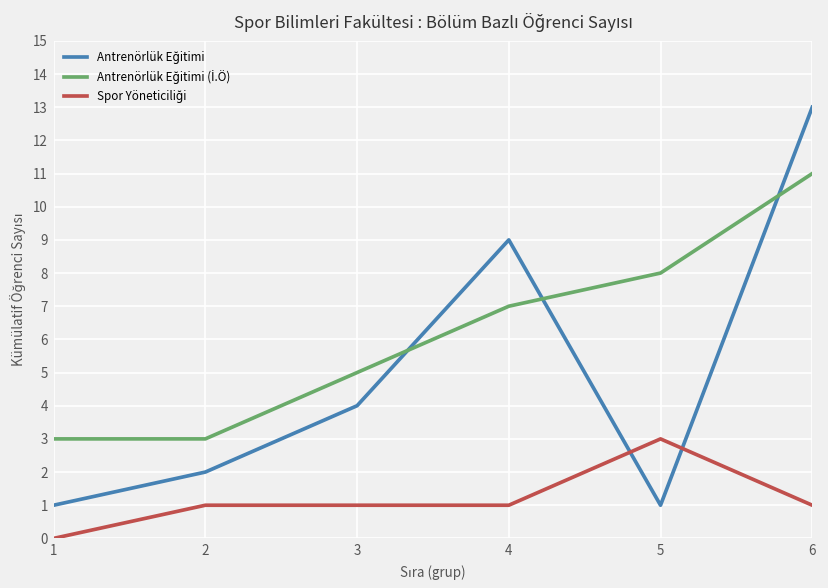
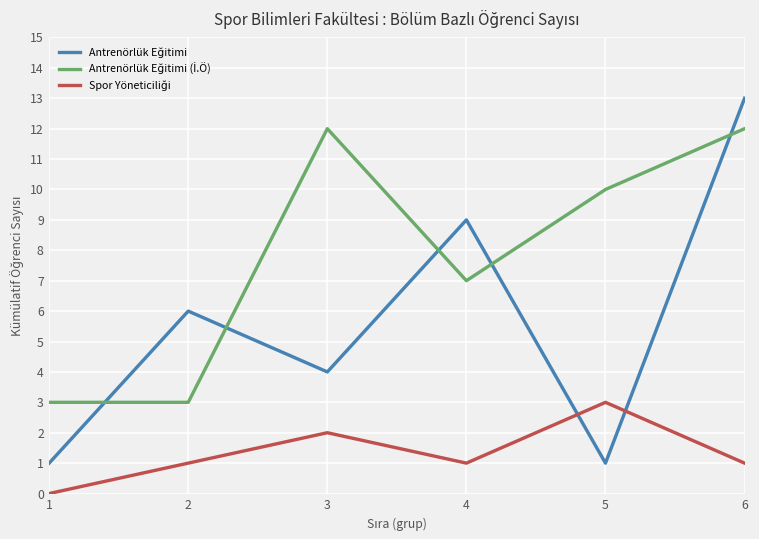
  {
    "Antrenörlük Eğitimi": {
      "1": 1,
-     "2": 2,
+     "2": 6,
      "3": 4,
      "4": 9,
      "5": 1,
      "6": 13
    },
    "Antrenörlük Eğitimi (İ.Ö)": {
      "1": 3,
      "2": 3,
-     "3": 5,
+     "3": 12,
      "4": 7,
-     "5": 8,
-     "6": 11
+     "5": 10,
+     "6": 12
    },
    "Spor Yöneticiliği": {
      "1": 0,
      "2": 1,
-     "3": 1,
+     "3": 2,
      "4": 1,
      "5": 3,
      "6": 1
    }
  }
